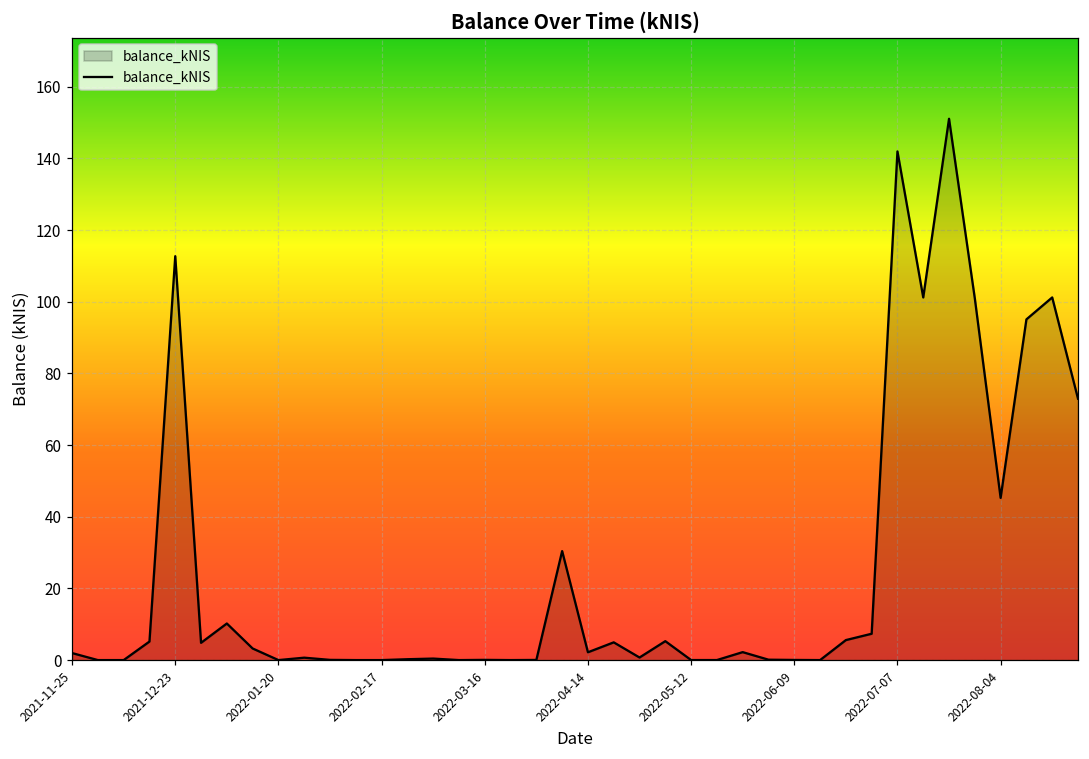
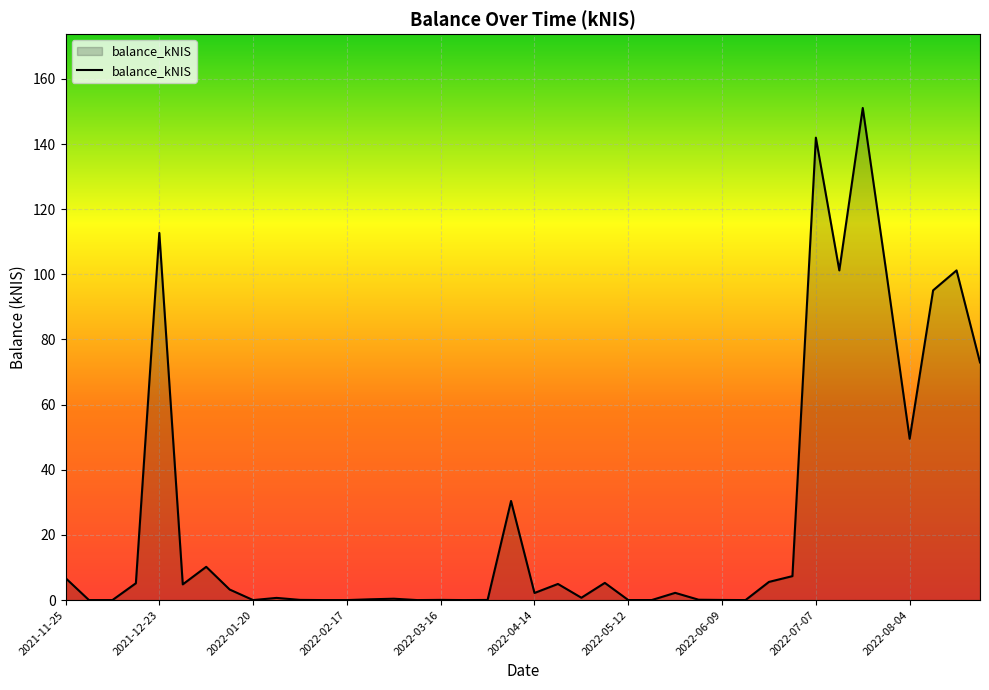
  {
-   "2021-11-25": 2,
+   "2021-11-25": 7,
    "2021-12-23": 113,
    "2022-01-20": 0,
    "2022-02-17": 0,
    "2022-03-16": 0,
    "2022-04-14": 2,
    "2022-05-12": 0,
    "2022-06-09": 0,
    "2022-07-07": 142,
-   "2022-08-04": 45
+   "2022-08-04": 50
  }
